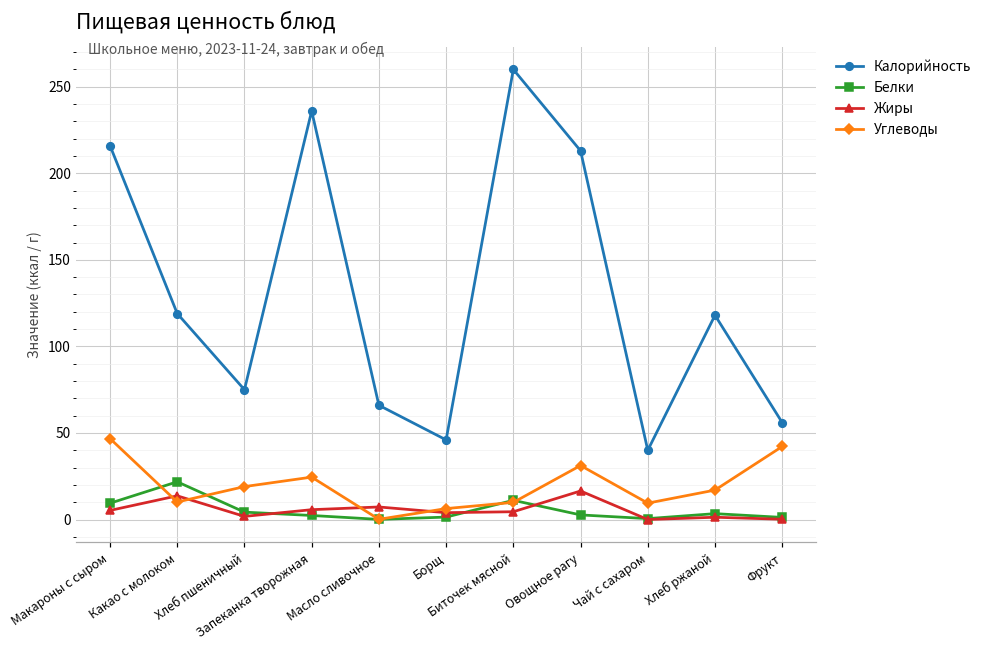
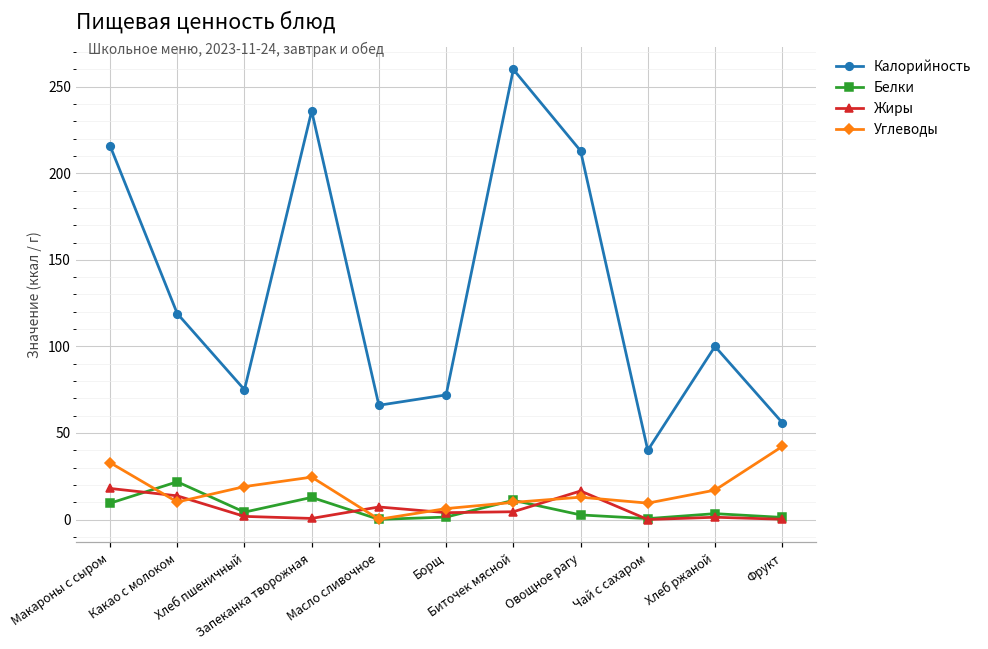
  {
    "Калорийность": {
      "Макароны с сыром": 216,
      "Какао с молоком": 119,
      "Хлеб пшеничный": 75,
      "Запеканка творожная": 236,
      "Масло сливочное": 66,
-     "Борщ": 46,
+     "Борщ": 72,
      "Биточек мясной": 260,
      "Овощное рагу": 213,
      "Чай с сахаром": 40,
-     "Хлеб ржаной": 118,
+     "Хлеб ржаной": 100,
      "Фрукт": 56
    },
    "Белки": {
      "Макароны с сыром": 9,
      "Какао с молоком": 22,
      "Хлеб пшеничный": 4,
-     "Запеканка творожная": 2,
+     "Запеканка творожная": 13,
      "Борщ": 1,
      "Овощное рагу": 3,
      "Хлеб ржаной": 3
    },
    "Жиры": {
-     "Макароны с сыром": 5,
+     "Макароны с сыром": 18,
      "Какао с молоком": 14,
      "Хлеб пшеничный": 2,
-     "Запеканка творожная": 6,
+     "Запеканка творожная": 1,
      "Масло сливочное": 7,
      "Борщ": 4,
      "Биточек мясной": 5,
      "Овощное рагу": 16,
      "Хлеб ржаной": 1
    },
    "Углеводы": {
-     "Макароны с сыром": 47,
+     "Макароны с сыром": 33,
      "Какао с молоком": 10,
      "Хлеб пшеничный": 19,
      "Запеканка творожная": 25,
      "Борщ": 6,
-     "Овощное рагу": 31,
+     "Овощное рагу": 13,
      "Чай с сахаром": 9,
      "Хлеб ржаной": 17,
      "Фрукт": 42
    }
  }
